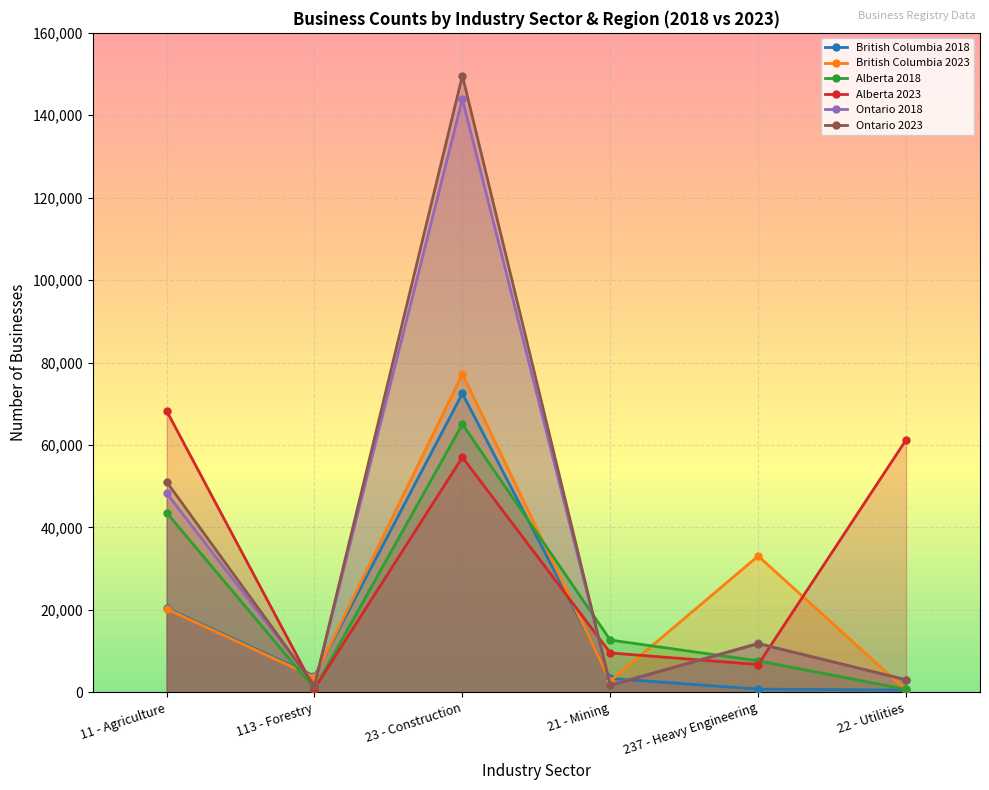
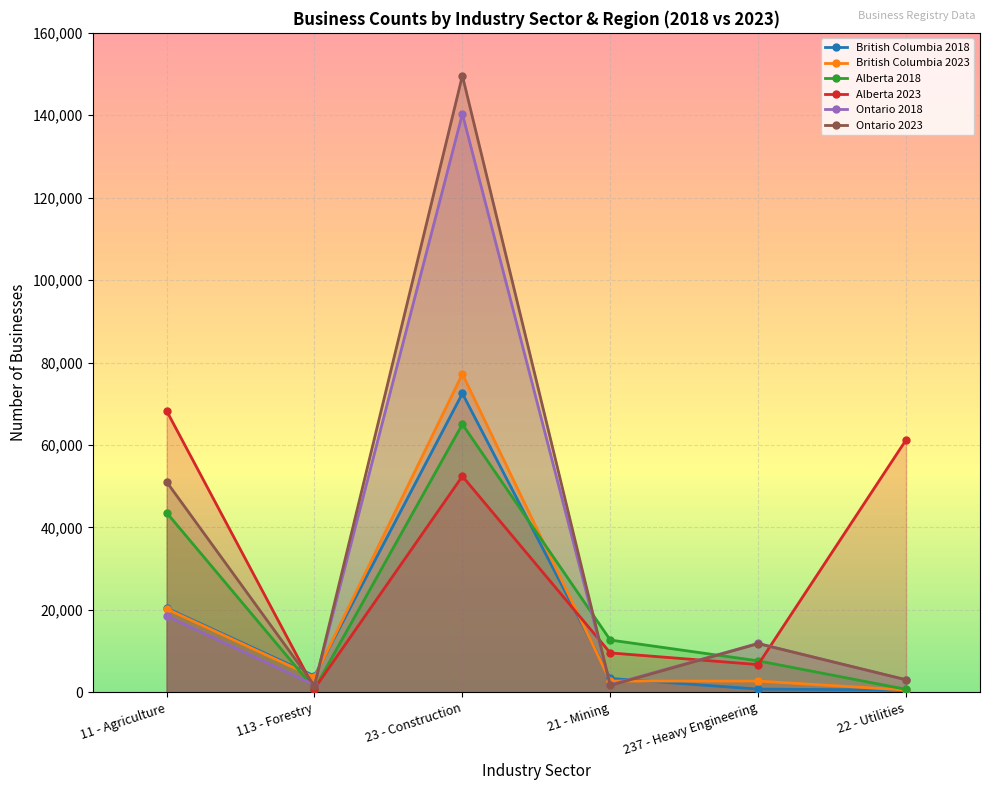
  {
    "British Columbia 2018": {
      "23 - Construction": "73,000",
      "21 - Mining": "3,000",
      "237 - Heavy Engineering": "1,000"
    },
    "British Columbia 2023": {
      "23 - Construction": "77,000",
      "21 - Mining": "3,000",
-     "237 - Heavy Engineering": "33,000"
+     "237 - Heavy Engineering": "3,000"
    },
    "Alberta 2018": {
      "11 - Agriculture": "44,000",
      "23 - Construction": "65,000",
      "21 - Mining": "13,000",
      "237 - Heavy Engineering": "8,000"
    },
    "Alberta 2023": {
      "11 - Agriculture": "68,000",
-     "23 - Construction": "57,000",
+     "23 - Construction": "52,000",
      "21 - Mining": "10,000",
      "237 - Heavy Engineering": "7,000",
      "22 - Utilities": "61,000"
    },
    "Ontario 2018": {
-     "11 - Agriculture": "48,000",
-     "23 - Construction": "144,000"
+     "11 - Agriculture": "19,000",
+     "23 - Construction": "140,000"
    },
    "Ontario 2023": {
      "11 - Agriculture": "51,000",
      "23 - Construction": "150,000"
    }
  }
